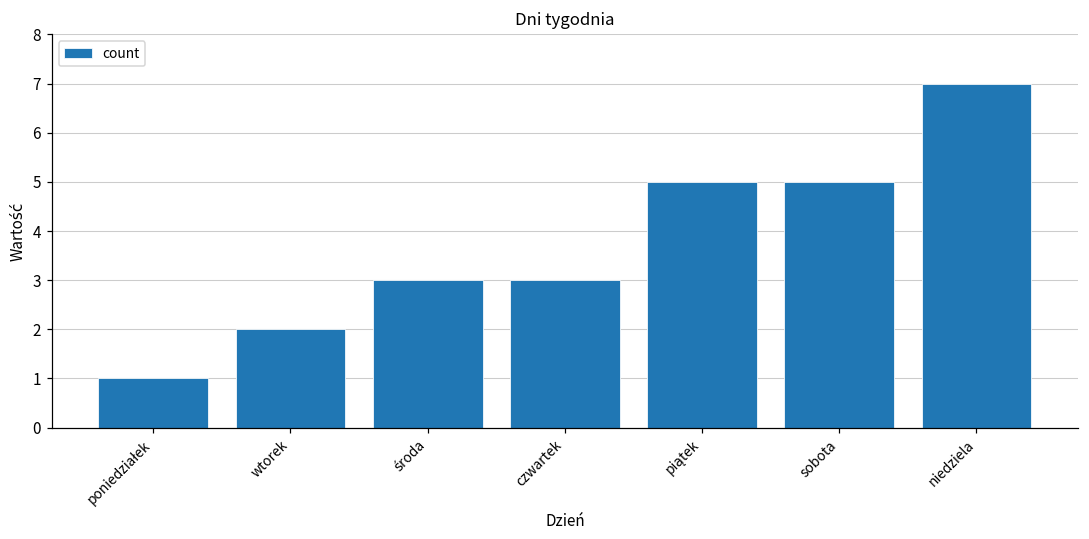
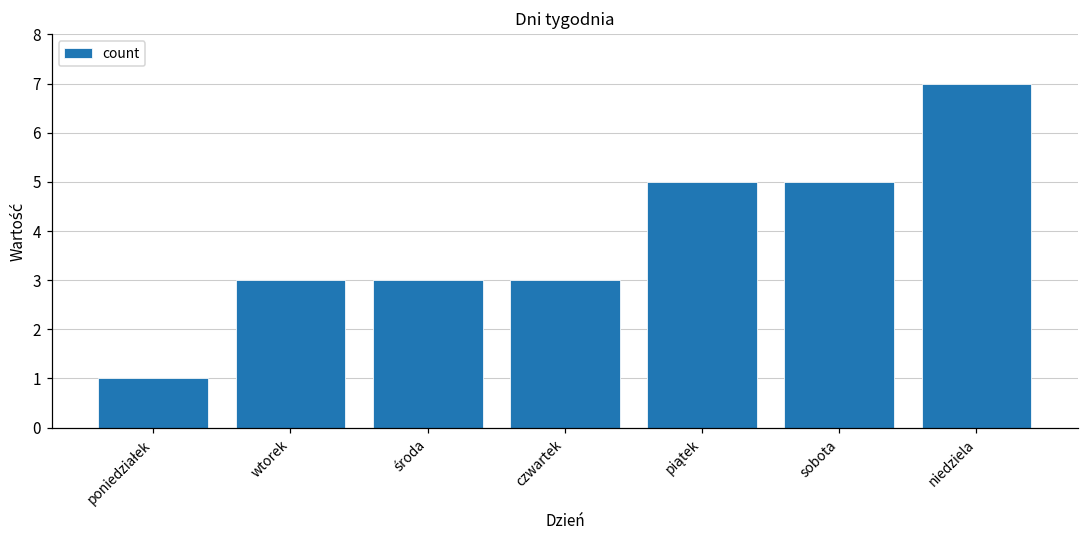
  {
    "poniedziałek": 1,
-   "wtorek": 2,
+   "wtorek": 3,
    "środa": 3,
    "czwartek": 3,
    "piątek": 5,
    "sobota": 5,
    "niedziela": 7
  }
